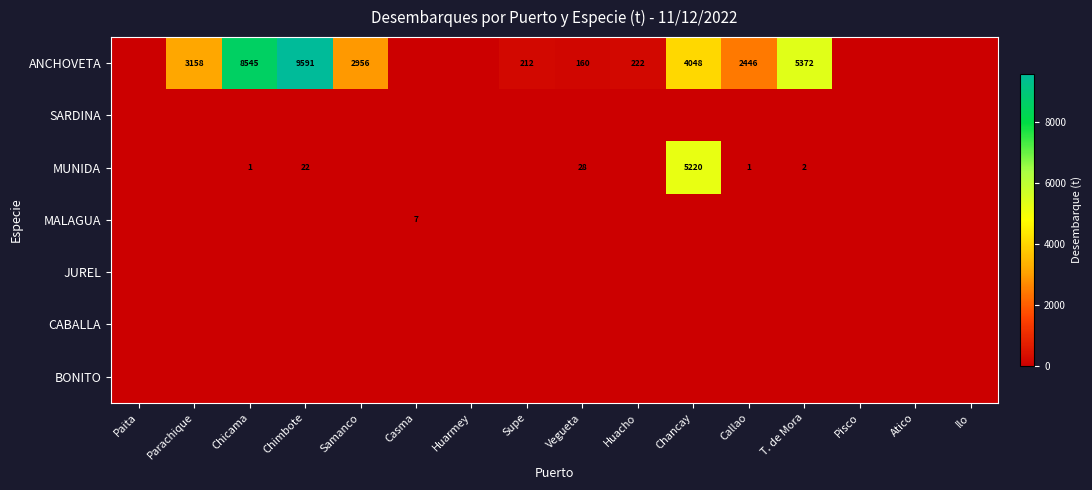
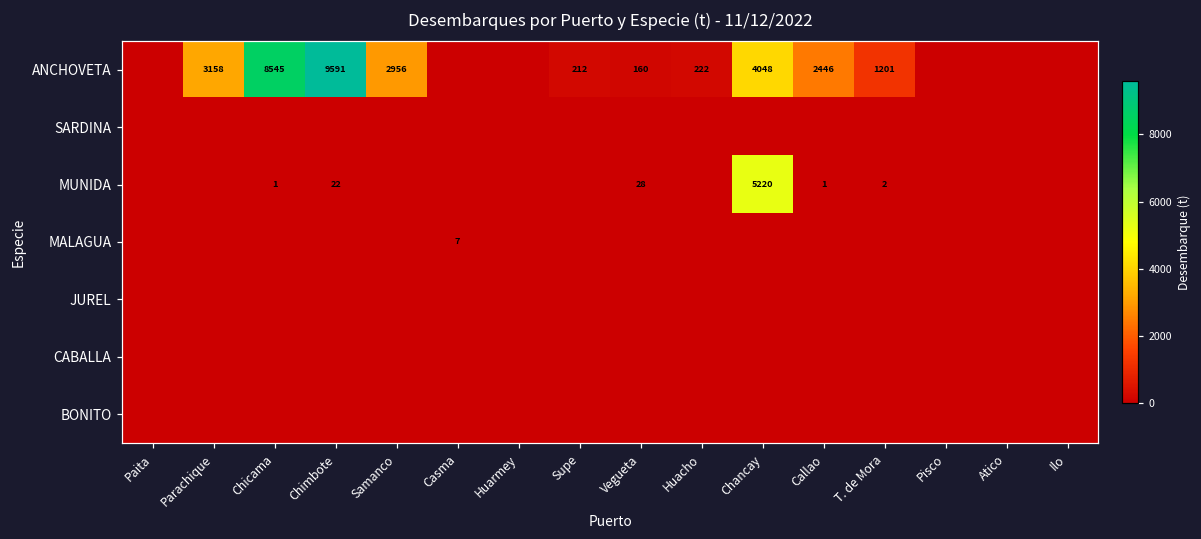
  {
    "ANCHOVETA": {
      "Parachique": 3158,
      "Chicama": 8545,
      "Chimbote": 9591,
      "Samanco": 2956,
      "Supe": 212,
      "Vegueta": 160,
      "Huacho": 222,
      "Chancay": 4048,
      "Callao": 2446,
-     "T. de Mora": 5372
+     "T. de Mora": 1201
    },
    "MUNIDA": {
      "Chicama": 1,
      "Chimbote": 22,
      "Vegueta": 28,
      "Chancay": 5220,
      "Callao": 1,
      "T. de Mora": 2
    },
    "MALAGUA": {
      "Casma": 7
    }
  }
